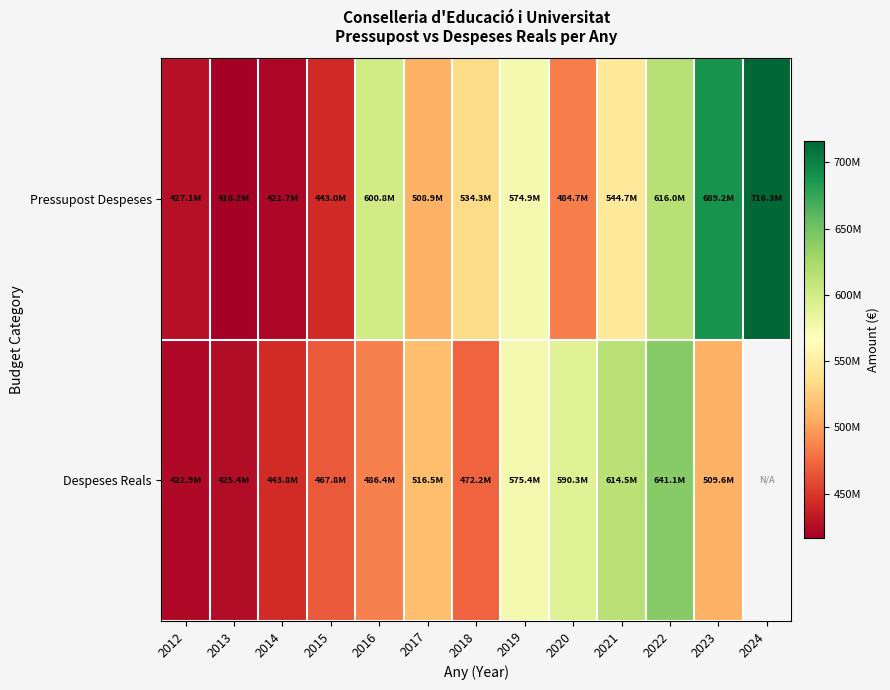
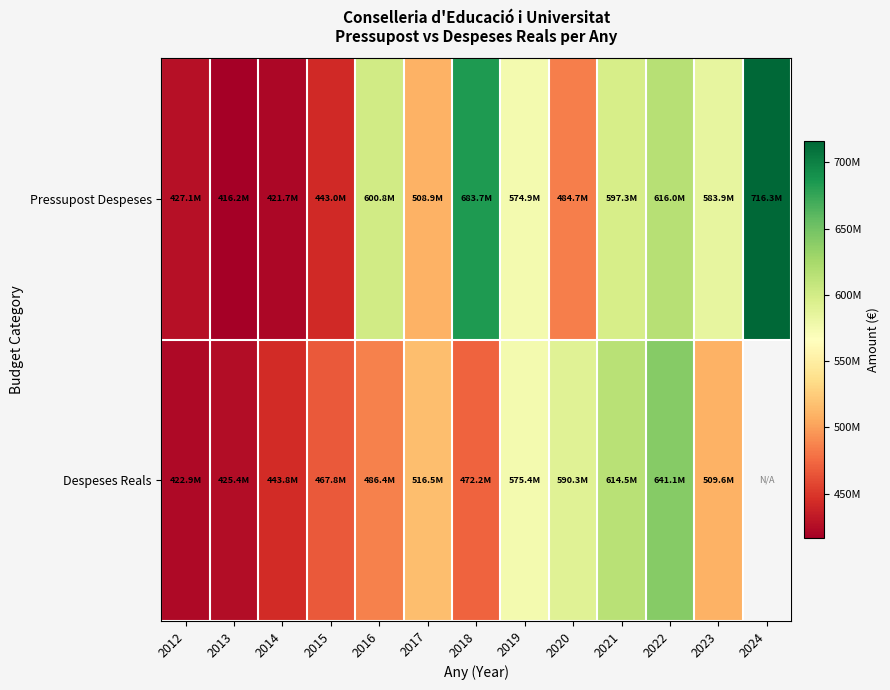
  {
    "Pressupost Despeses": {
      "2012": "427.1M",
      "2013": "416.2M",
      "2014": "421.7M",
      "2015": "443.0M",
      "2016": "600.8M",
      "2017": "508.9M",
-     "2018": "534.3M",
+     "2018": "683.7M",
      "2019": "574.9M",
      "2020": "484.7M",
-     "2021": "544.7M",
+     "2021": "597.3M",
      "2022": "616.0M",
-     "2023": "689.2M",
+     "2023": "583.9M",
      "2024": "716.3M"
    },
    "Despeses Reals": {
      "2012": "422.9M",
      "2013": "425.4M",
      "2014": "443.8M",
      "2015": "467.8M",
      "2016": "486.4M",
      "2017": "516.5M",
      "2018": "472.2M",
      "2019": "575.4M",
      "2020": "590.3M",
      "2021": "614.5M",
      "2022": "641.1M",
      "2023": "509.6M"
    }
  }
